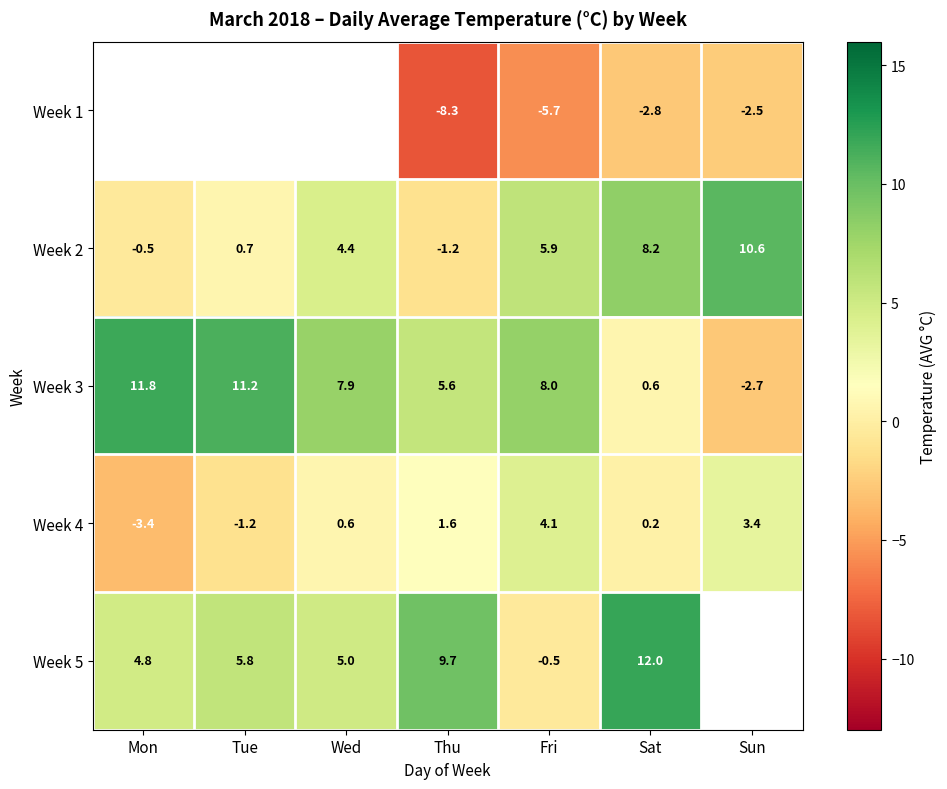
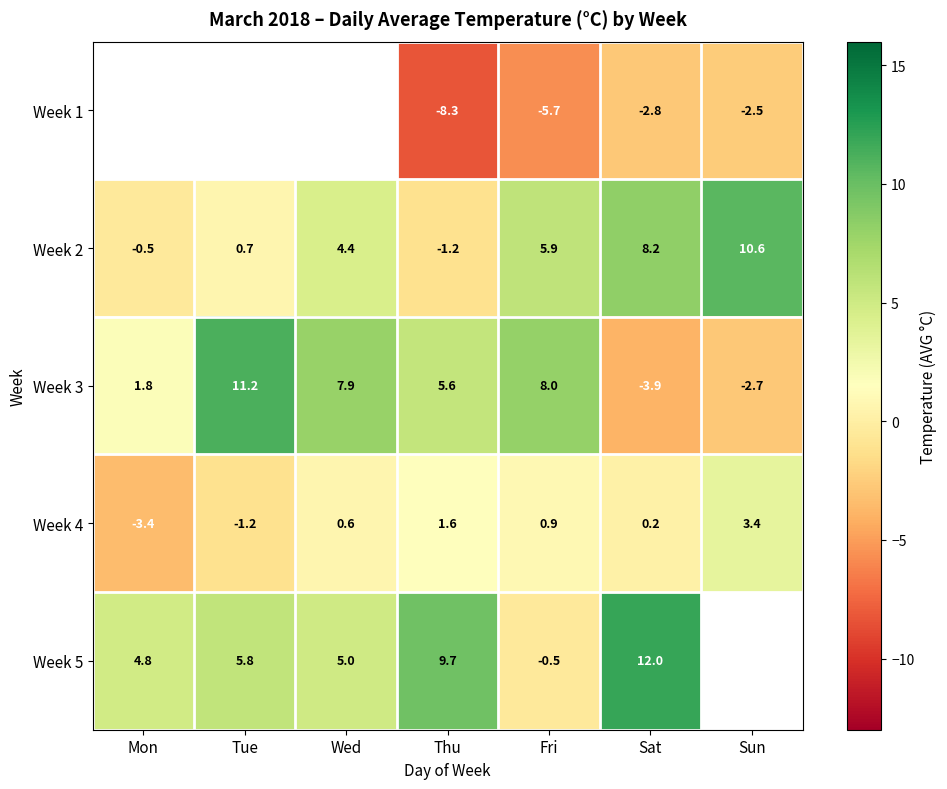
  {
    "Week 1": {
      "Thu": -8.3,
      "Fri": -5.7,
      "Sat": -2.8,
      "Sun": -2.5
    },
    "Week 2": {
      "Mon": -0.5,
      "Tue": 0.7,
      "Wed": 4.4,
      "Thu": -1.2,
      "Fri": 5.9,
      "Sat": 8.2,
      "Sun": 10.6
    },
    "Week 3": {
-     "Mon": 11.8,
+     "Mon": 1.8,
      "Tue": 11.2,
      "Wed": 7.9,
      "Thu": 5.6,
      "Fri": 8.0,
-     "Sat": 0.6,
+     "Sat": -3.9,
      "Sun": -2.7
    },
    "Week 4": {
      "Mon": -3.4,
      "Tue": -1.2,
      "Wed": 0.6,
      "Thu": 1.6,
-     "Fri": 4.1,
+     "Fri": 0.9,
      "Sat": 0.2,
      "Sun": 3.4
    },
    "Week 5": {
      "Mon": 4.8,
      "Tue": 5.8,
      "Wed": 5.0,
      "Thu": 9.7,
      "Fri": -0.5,
      "Sat": 12.0
    }
  }
